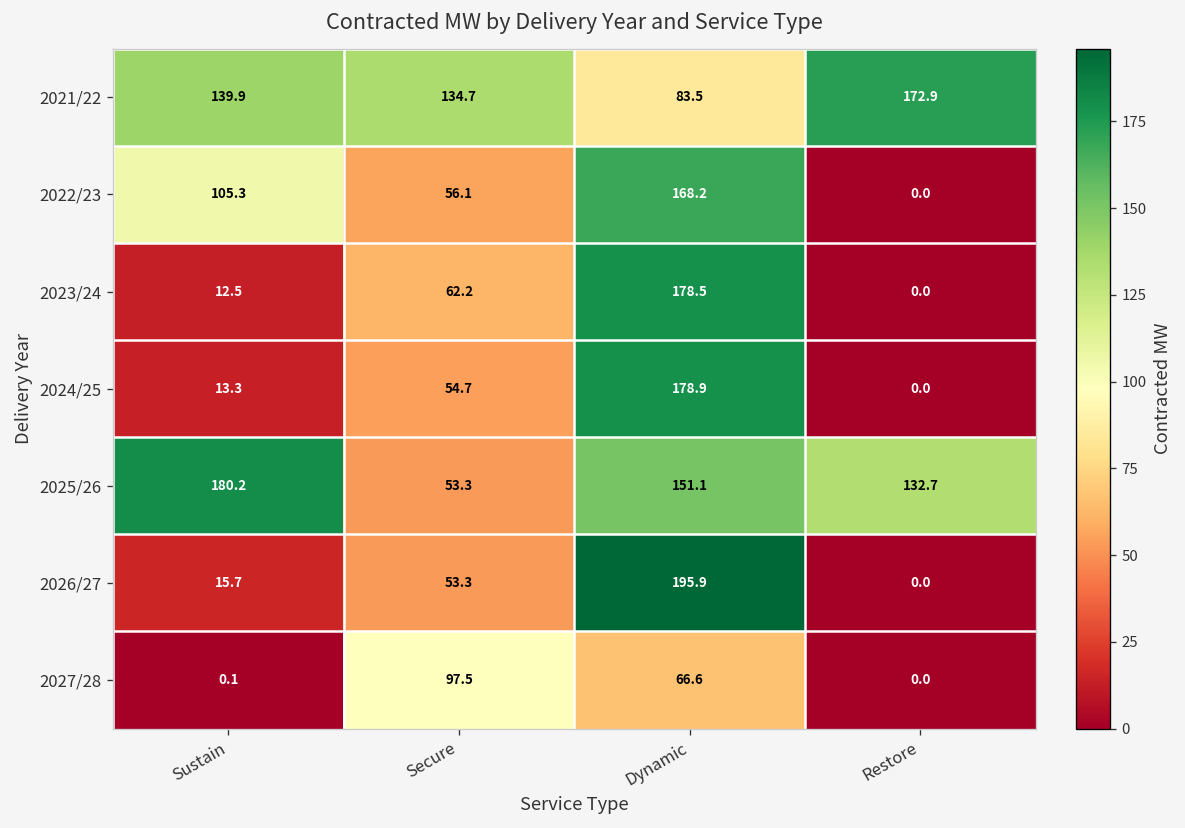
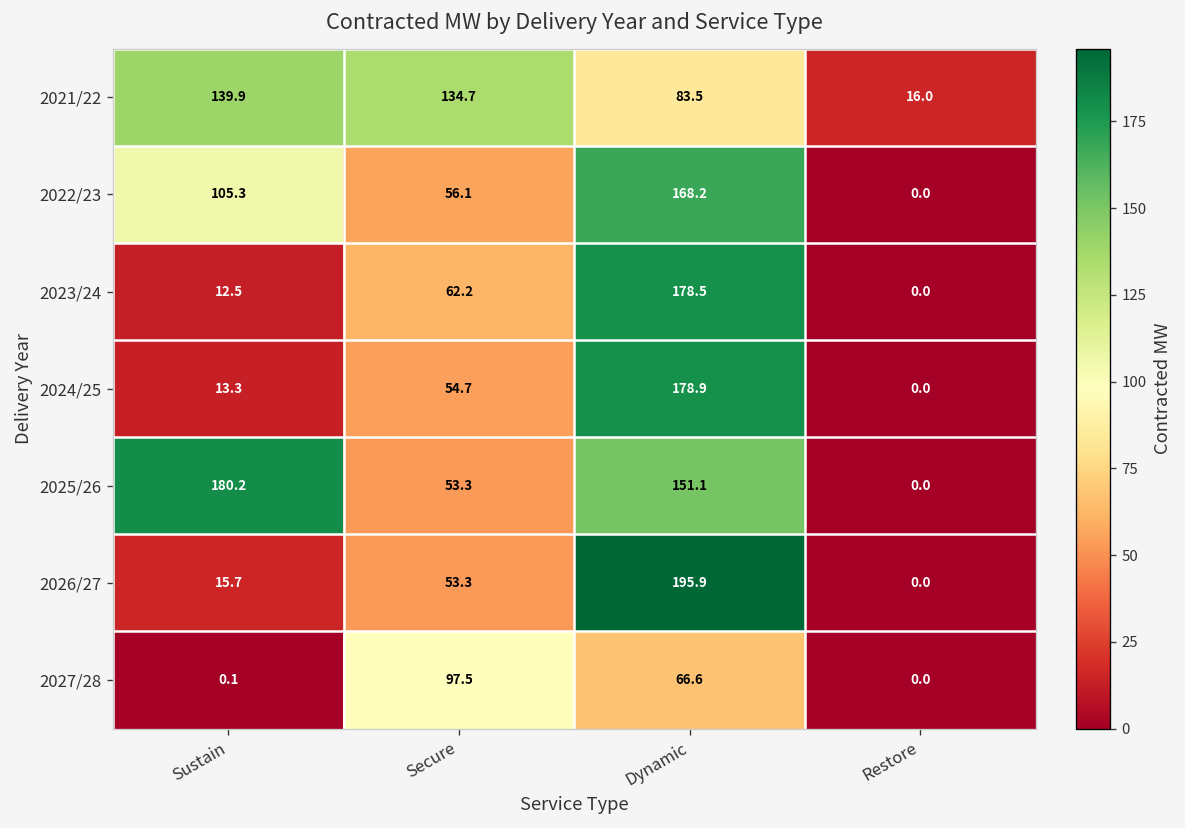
  {
    "2021/22": {
      "Sustain": 139.9,
      "Secure": 134.7,
      "Dynamic": 83.5,
-     "Restore": 172.9
+     "Restore": 16.0
    },
    "2022/23": {
      "Sustain": 105.3,
      "Secure": 56.1,
      "Dynamic": 168.2,
      "Restore": 0.0
    },
    "2023/24": {
      "Sustain": 12.5,
      "Secure": 62.2,
      "Dynamic": 178.5,
      "Restore": 0.0
    },
    "2024/25": {
      "Sustain": 13.3,
      "Secure": 54.7,
      "Dynamic": 178.9,
      "Restore": 0.0
    },
    "2025/26": {
      "Sustain": 180.2,
      "Secure": 53.3,
      "Dynamic": 151.1,
-     "Restore": 132.7
+     "Restore": 0.0
    },
    "2026/27": {
      "Sustain": 15.7,
      "Secure": 53.3,
      "Dynamic": 195.9,
      "Restore": 0.0
    },
    "2027/28": {
      "Sustain": 0.1,
      "Secure": 97.5,
      "Dynamic": 66.6,
      "Restore": 0.0
    }
  }
